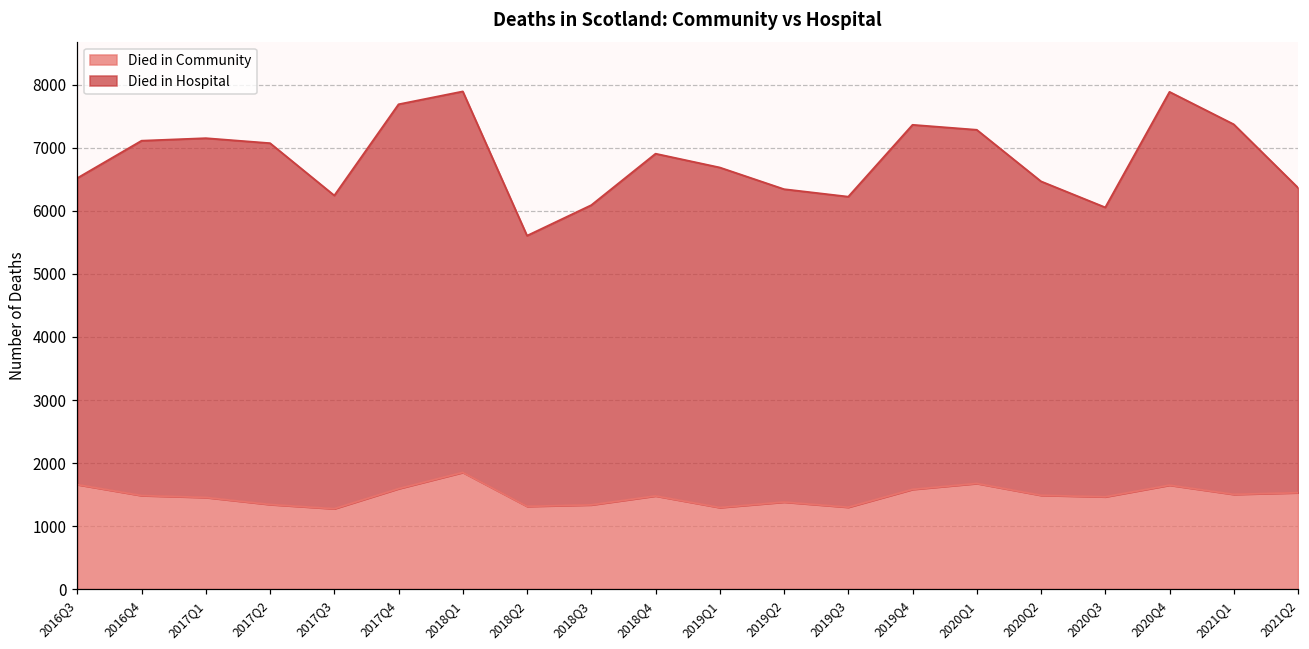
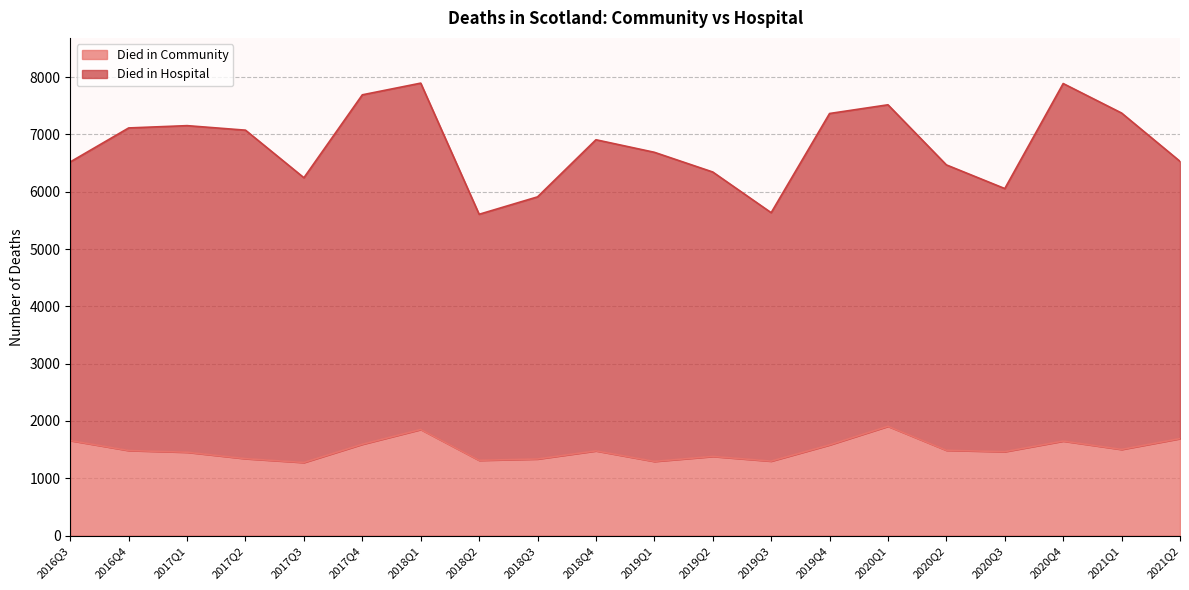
  {
    "Died in Community": {
      "2016Q3": 1700,
      "2016Q4": 1500,
      "2017Q1": 1500,
      "2017Q2": 1300,
      "2017Q3": 1300,
      "2017Q4": 1600,
      "2018Q1": 1900,
      "2018Q2": 1300,
      "2018Q3": 1300,
      "2018Q4": 1500,
      "2019Q1": 1300,
      "2019Q2": 1400,
      "2019Q3": 1300,
      "2019Q4": 1600,
-     "2020Q1": 1700,
+     "2020Q1": 1900,
      "2020Q2": 1500,
      "2020Q3": 1500,
      "2020Q4": 1600,
      "2021Q1": 1500,
-     "2021Q2": 1500
+     "2021Q2": 1700
    },
    "Died in Hospital": {
      "2016Q3": 4900,
      "2016Q4": 5600,
      "2017Q1": 5700,
      "2017Q2": 5700,
      "2017Q3": 5000,
      "2017Q4": 6100,
      "2018Q1": 6000,
      "2018Q2": 4300,
-     "2018Q3": 4800,
+     "2018Q3": 4600,
      "2018Q4": 5400,
      "2019Q1": 5400,
      "2019Q2": 5000,
-     "2019Q3": 4900,
+     "2019Q3": 4300,
      "2019Q4": 5800,
      "2020Q1": 5600,
      "2020Q2": 5000,
      "2020Q3": 4600,
      "2020Q4": 6200,
      "2021Q1": 5900,
      "2021Q2": 4800
    }
  }
